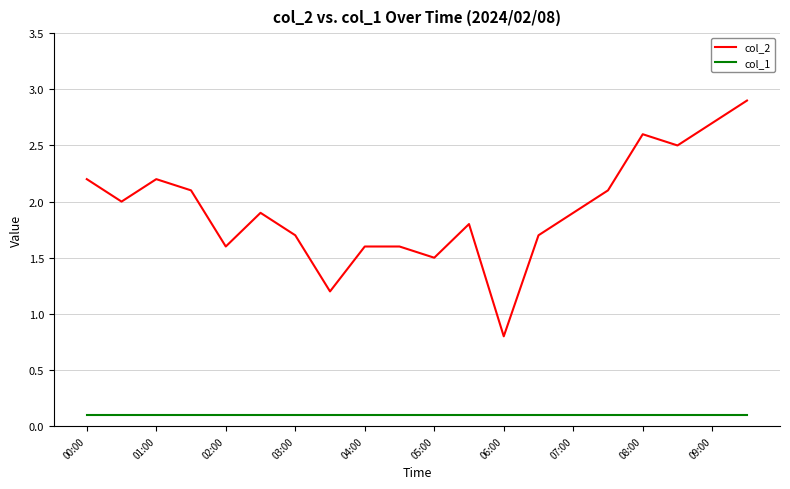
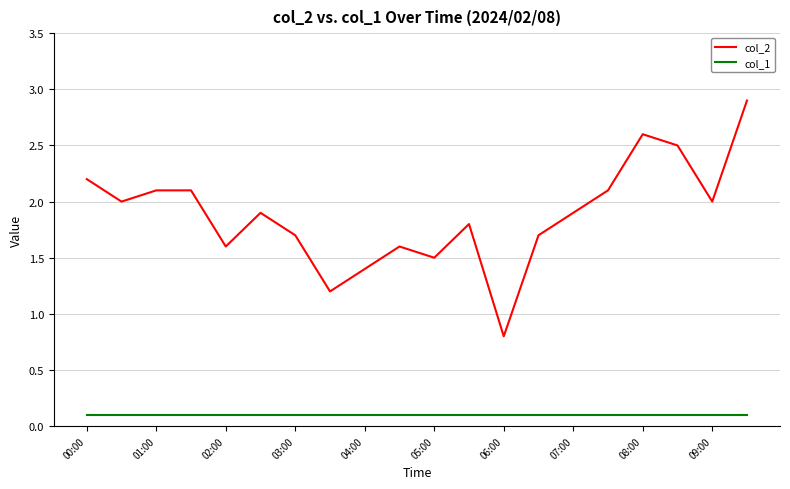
  {
    "col_2": {
      "00:00": 2.2,
-     "01:00": 2.2,
+     "01:00": 2.1,
      "02:00": 1.6,
      "03:00": 1.7,
-     "04:00": 1.6,
+     "04:00": 1.4,
      "05:00": 1.5,
      "06:00": 0.8,
      "07:00": 1.9,
      "08:00": 2.6,
-     "09:00": 2.7
+     "09:00": 2.0
    },
    "col_1": {
      "00:00": 0.1,
      "01:00": 0.1,
      "02:00": 0.1,
      "03:00": 0.1,
      "04:00": 0.1,
      "05:00": 0.1,
      "06:00": 0.1,
      "07:00": 0.1,
      "08:00": 0.1,
      "09:00": 0.1
    }
  }
